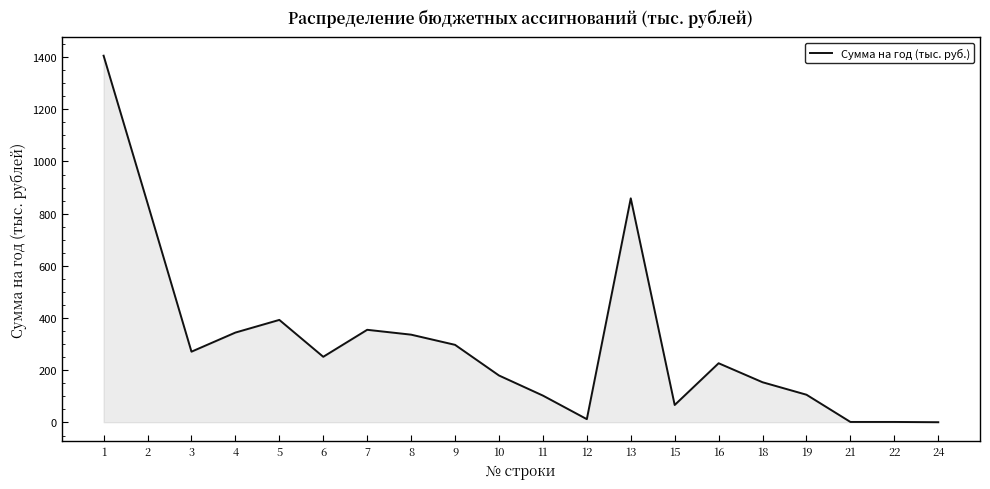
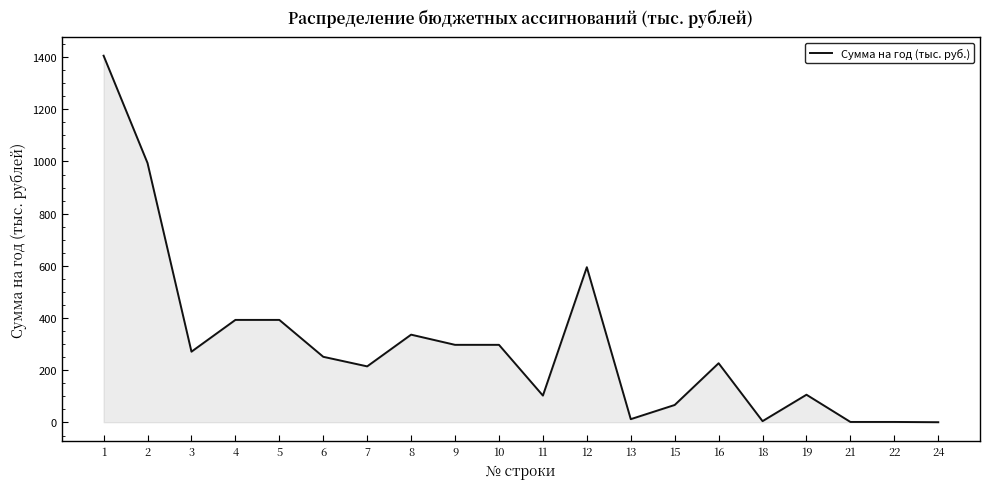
  {
    "1": 1410,
-   "2": 840,
+   "2": 990,
    "3": 270,
-   "4": 340,
+   "4": 390,
    "5": 390,
    "6": 250,
-   "7": 360,
+   "7": 220,
    "8": 340,
    "9": 300,
-   "10": 180,
+   "10": 300,
    "11": 100,
-   "12": 10,
-   "13": 860,
+   "12": 590,
+   "13": 10,
    "15": 70,
    "16": 230,
-   "18": 150,
+   "18": 10,
    "19": 110,
    "21": 0,
    "22": 0,
    "24": 0
  }
